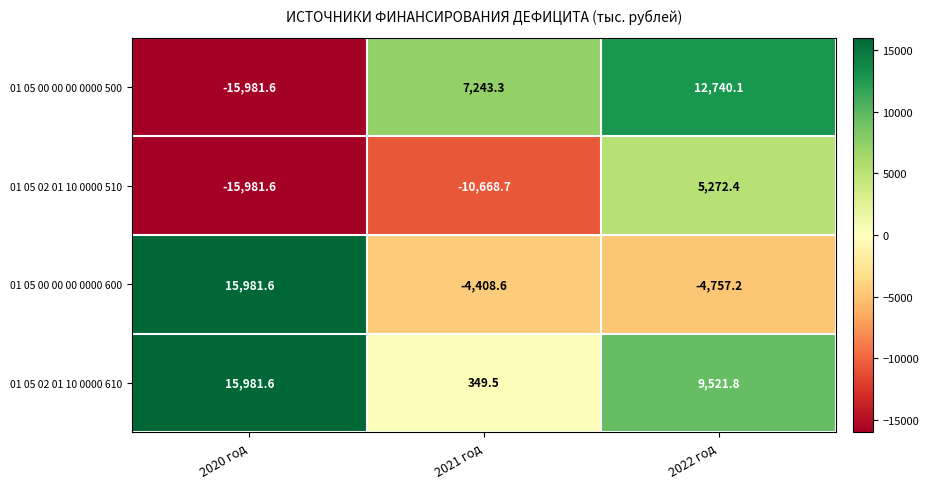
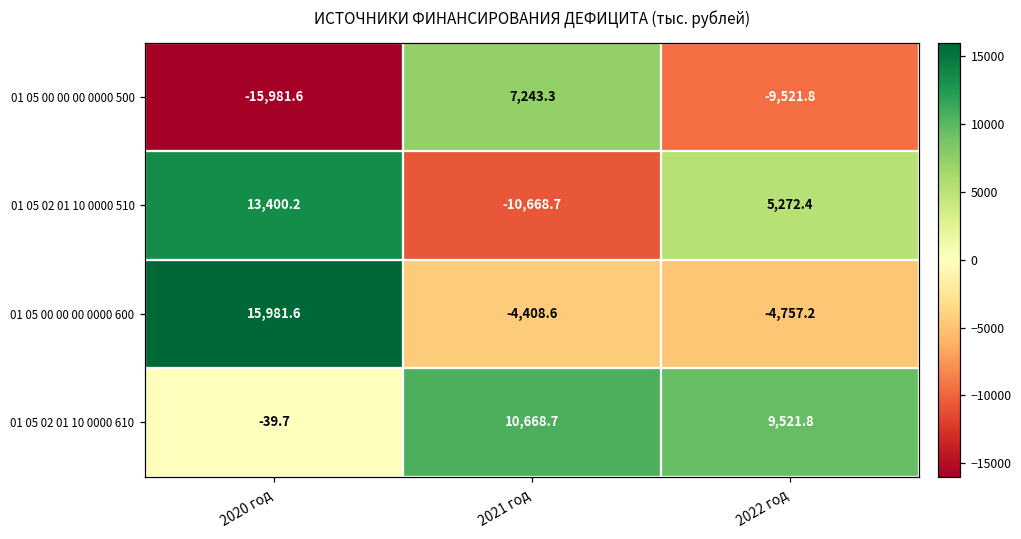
  {
    "01 05 00 00 00 0000 500": {
      "2020 год": "-15,981.6",
      "2021 год": "7,243.3",
-     "2022 год": "12,740.1"
+     "2022 год": "-9,521.8"
    },
    "01 05 02 01 10 0000 510": {
-     "2020 год": "-15,981.6",
+     "2020 год": "13,400.2",
      "2021 год": "-10,668.7",
      "2022 год": "5,272.4"
    },
    "01 05 00 00 00 0000 600": {
      "2020 год": "15,981.6",
      "2021 год": "-4,408.6",
      "2022 год": "-4,757.2"
    },
    "01 05 02 01 10 0000 610": {
-     "2020 год": "15,981.6",
-     "2021 год": "349.5",
+     "2020 год": "-39.7",
+     "2021 год": "10,668.7",
      "2022 год": "9,521.8"
    }
  }
